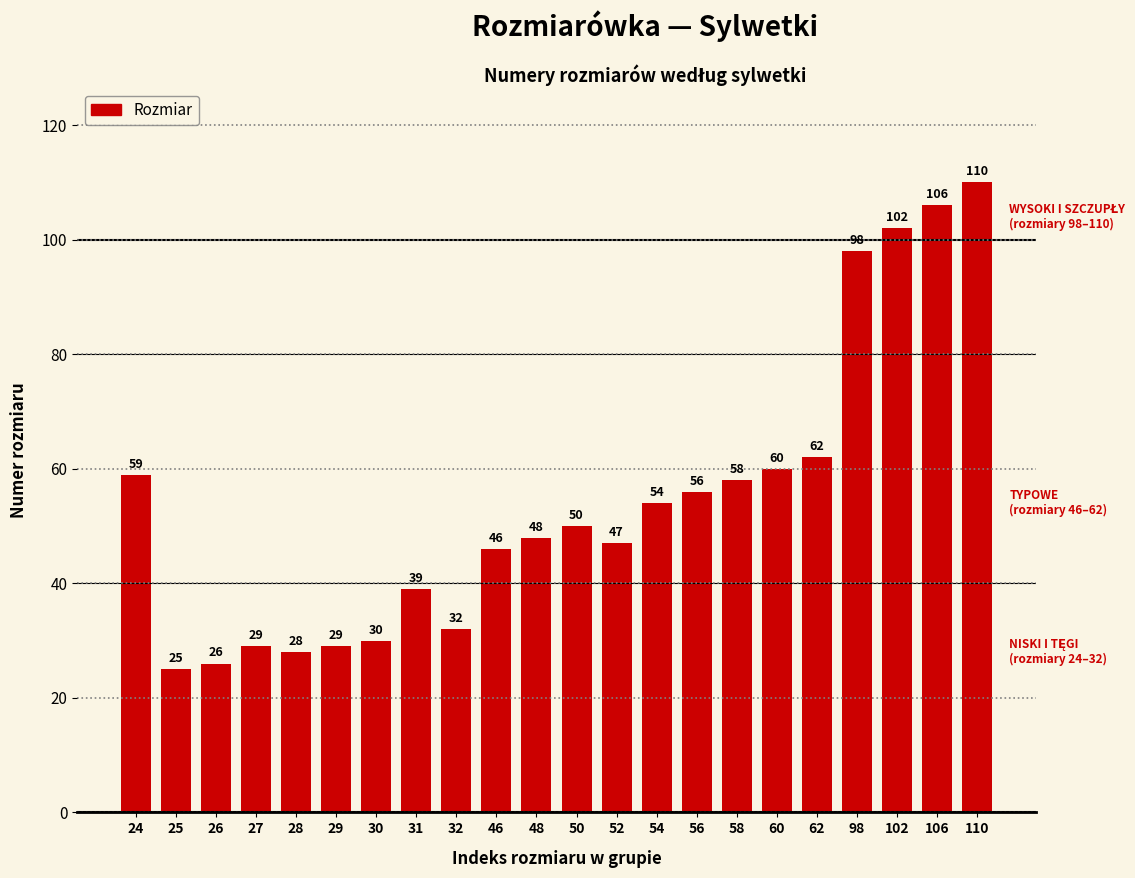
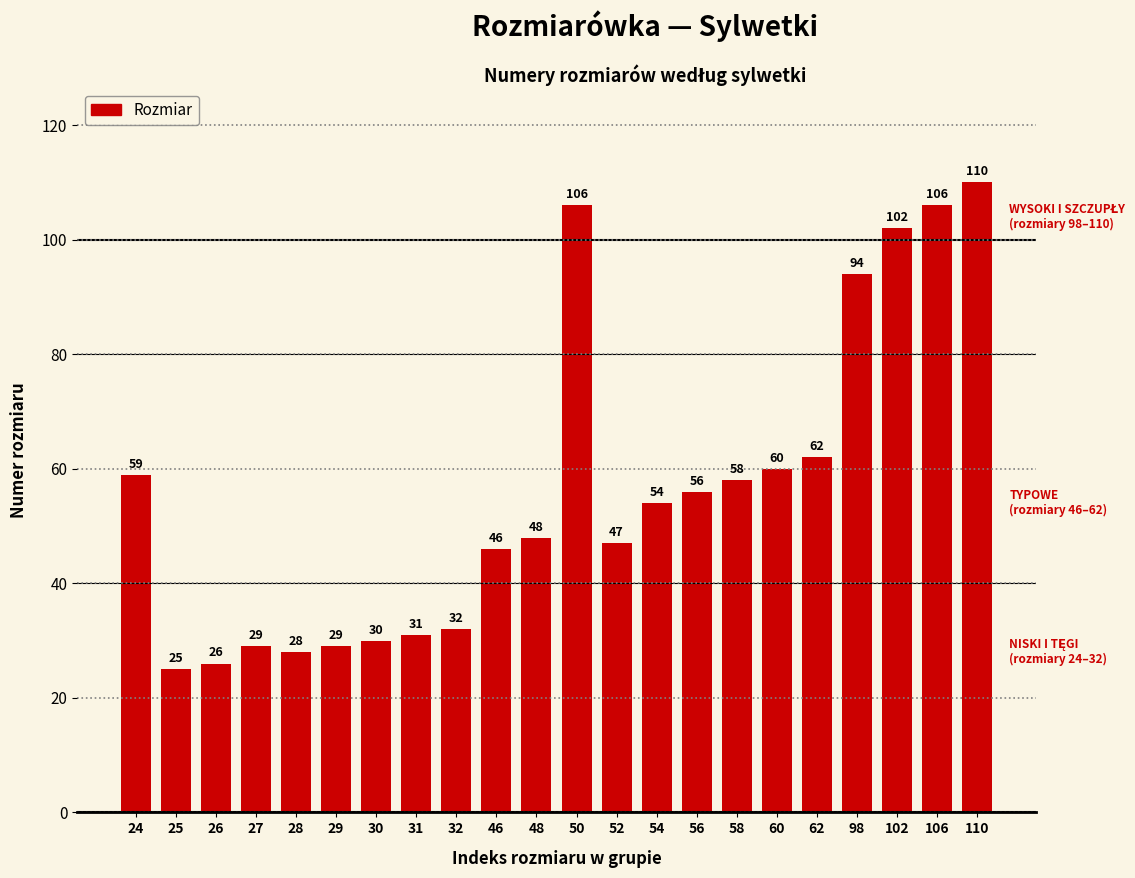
  {
    "24": 59,
    "25": 25,
    "26": 26,
    "27": 29,
    "28": 28,
    "29": 29,
    "30": 30,
-   "31": 39,
+   "31": 31,
    "32": 32,
    "46": 46,
    "48": 48,
-   "50": 50,
+   "50": 106,
    "52": 47,
    "54": 54,
    "56": 56,
    "58": 58,
    "60": 60,
    "62": 62,
-   "98": 98,
+   "98": 94,
    "102": 102,
    "106": 106,
    "110": 110
  }
